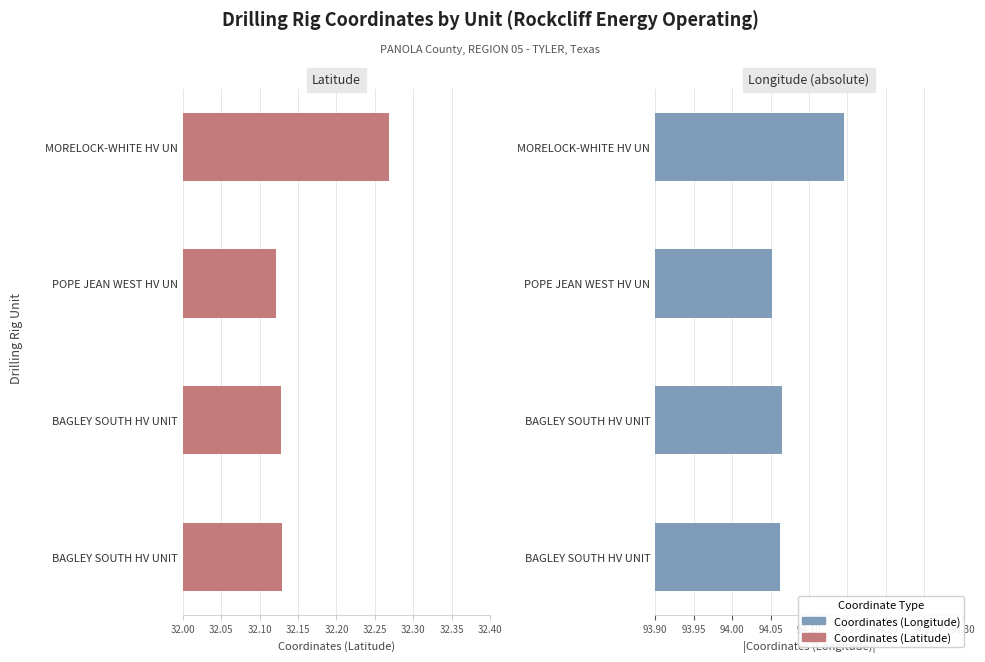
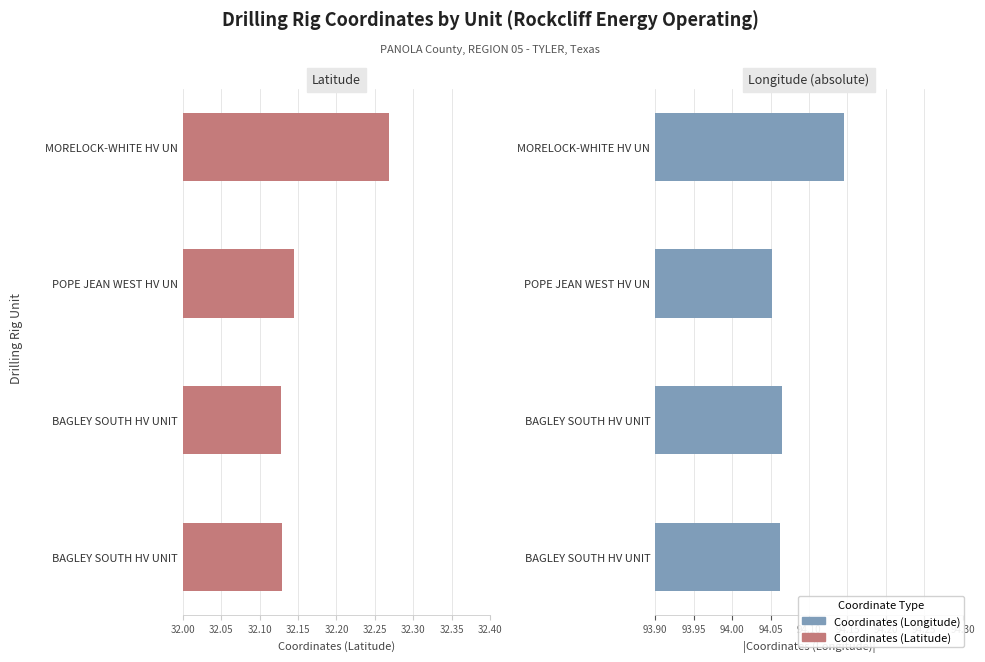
  {
    "Latitude": {
      "MORELOCK-WHITE HV UN": 32.27,
-     "POPE JEAN WEST HV UN": 32.12
+     "POPE JEAN WEST HV UN": 32.14
    },
    "Longitude (absolute)": {
      "MORELOCK-WHITE HV UN": 94.15,
      "POPE JEAN WEST HV UN": 94.05
    }
  }
